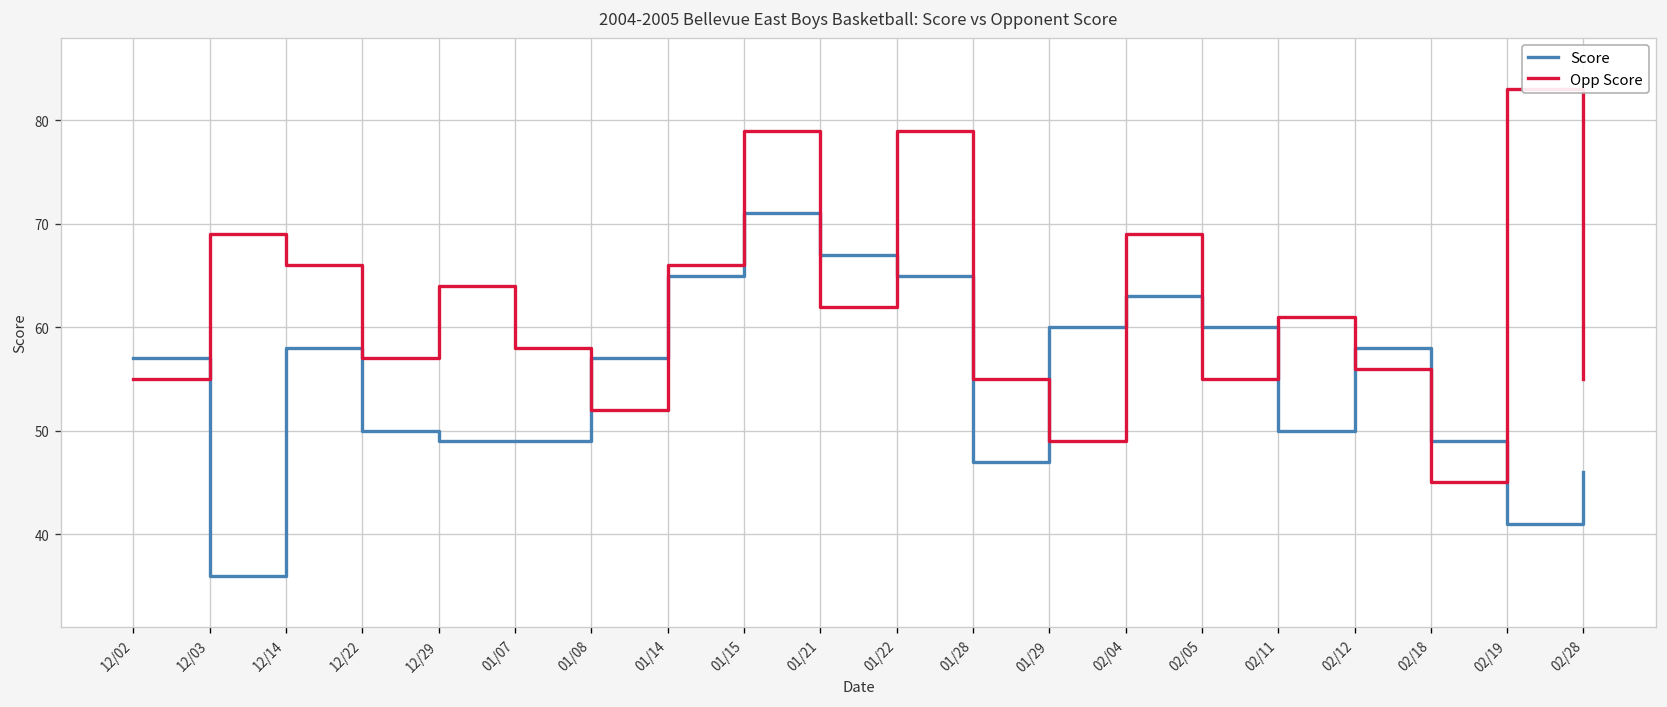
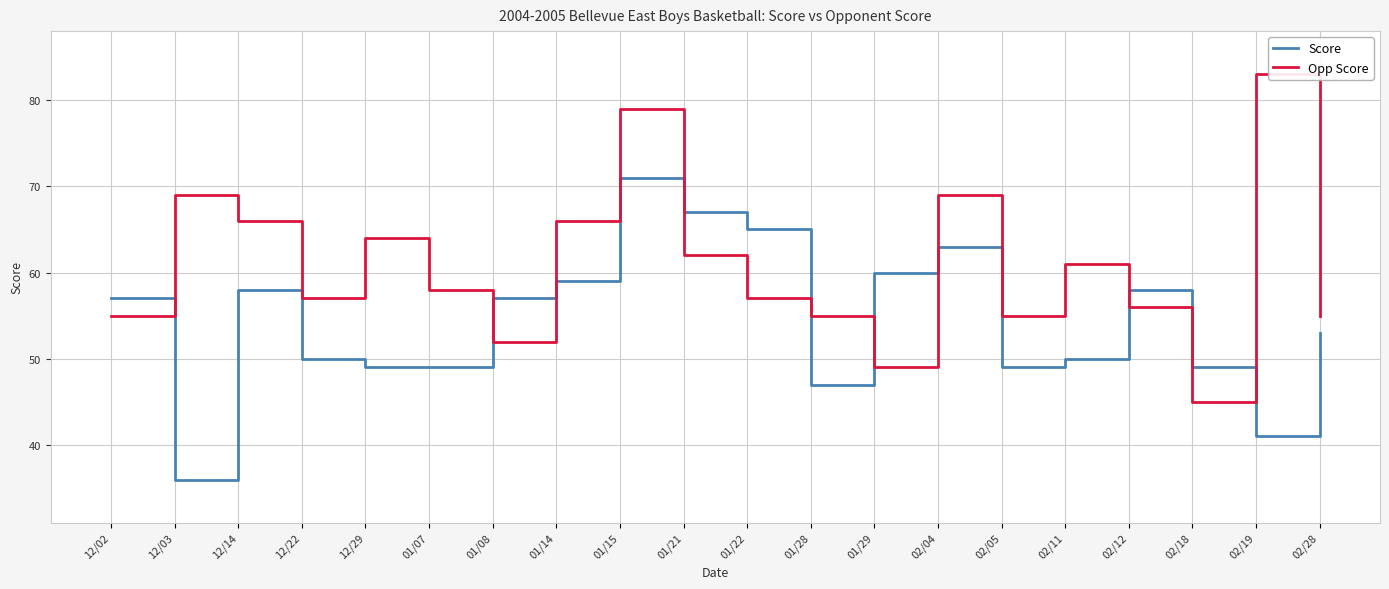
  {
    "Score": {
      "12/02": 57,
      "12/03": 36,
      "12/14": 58,
      "12/22": 50,
      "12/29": 49,
      "01/07": 49,
      "01/08": 57,
-     "01/14": 65,
+     "01/14": 59,
      "01/15": 71,
      "01/21": 67,
      "01/22": 65,
      "01/28": 47,
      "01/29": 60,
      "02/04": 63,
-     "02/05": 60,
+     "02/05": 49,
      "02/11": 50,
      "02/12": 58,
      "02/18": 49,
      "02/19": 41,
-     "02/28": 46
+     "02/28": 53
    },
    "Opp Score": {
      "12/02": 55,
      "12/03": 69,
      "12/14": 66,
      "12/22": 57,
      "12/29": 64,
      "01/07": 58,
      "01/08": 52,
      "01/14": 66,
      "01/15": 79,
      "01/21": 62,
-     "01/22": 79,
+     "01/22": 57,
      "01/28": 55,
      "01/29": 49,
      "02/04": 69,
      "02/05": 55,
      "02/11": 61,
      "02/12": 56,
      "02/18": 45,
      "02/19": 83,
      "02/28": 55
    }
  }
